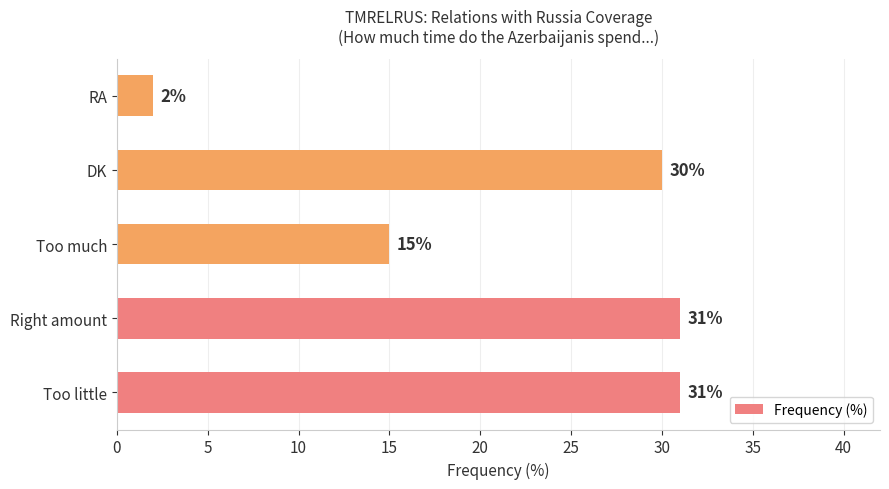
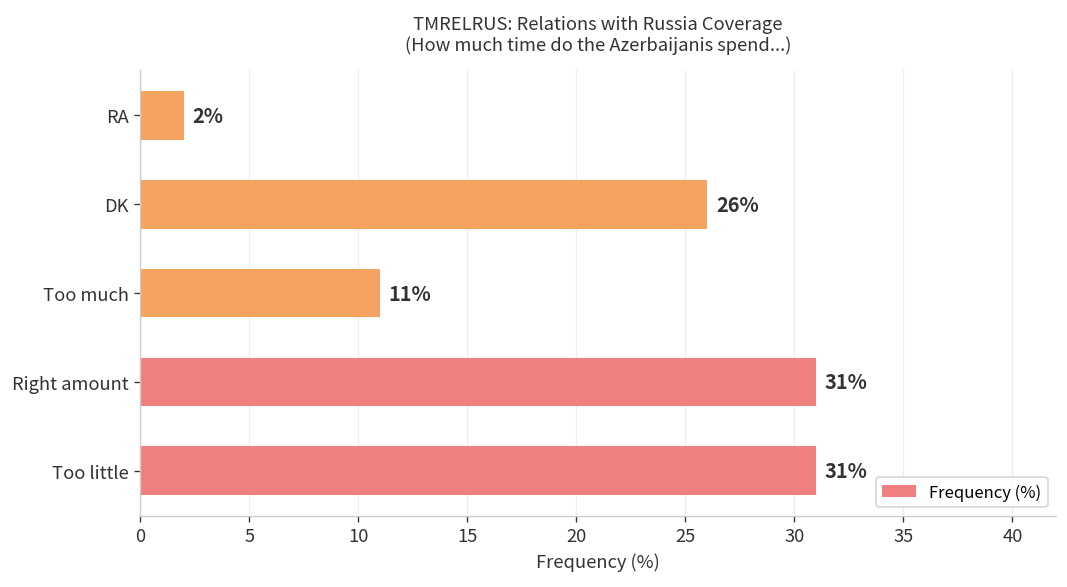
  {
    "RA": "2%",
-   "DK": "30%",
-   "Too much": "15%",
+   "DK": "26%",
+   "Too much": "11%",
    "Right amount": "31%",
    "Too little": "31%"
  }
